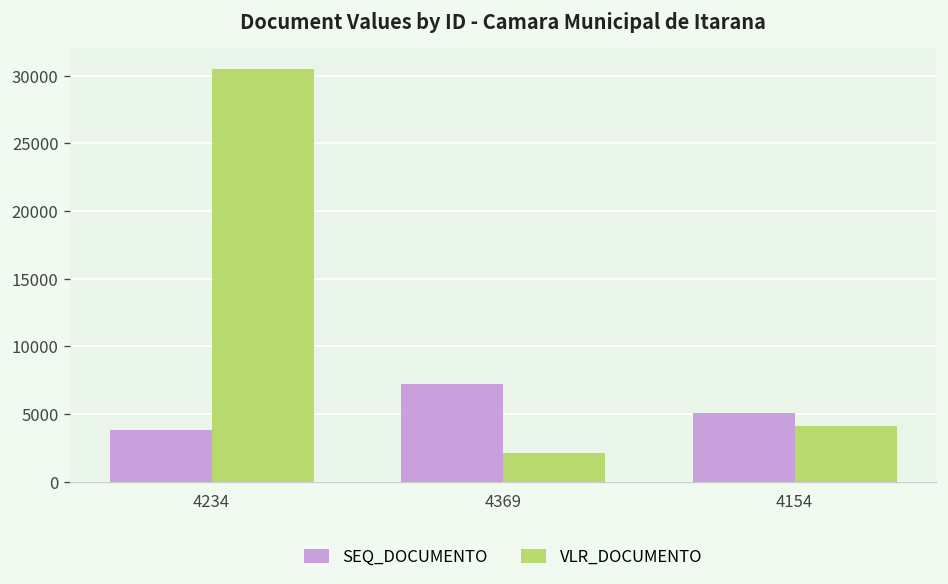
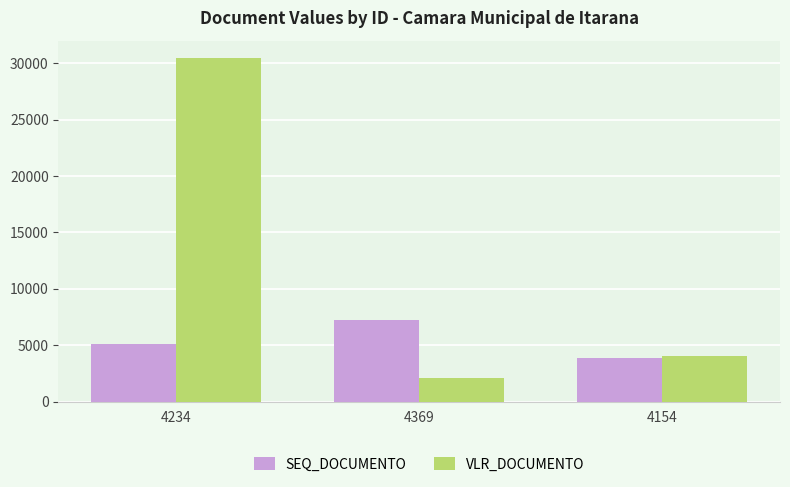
  {
    "SEQ_DOCUMENTO": {
-     "4234": 3800,
+     "4234": 5100,
      "4369": 7200,
-     "4154": 5100
+     "4154": 3900
    },
    "VLR_DOCUMENTO": {
      "4234": 30500,
      "4369": 2100,
      "4154": 4100
    }
  }
